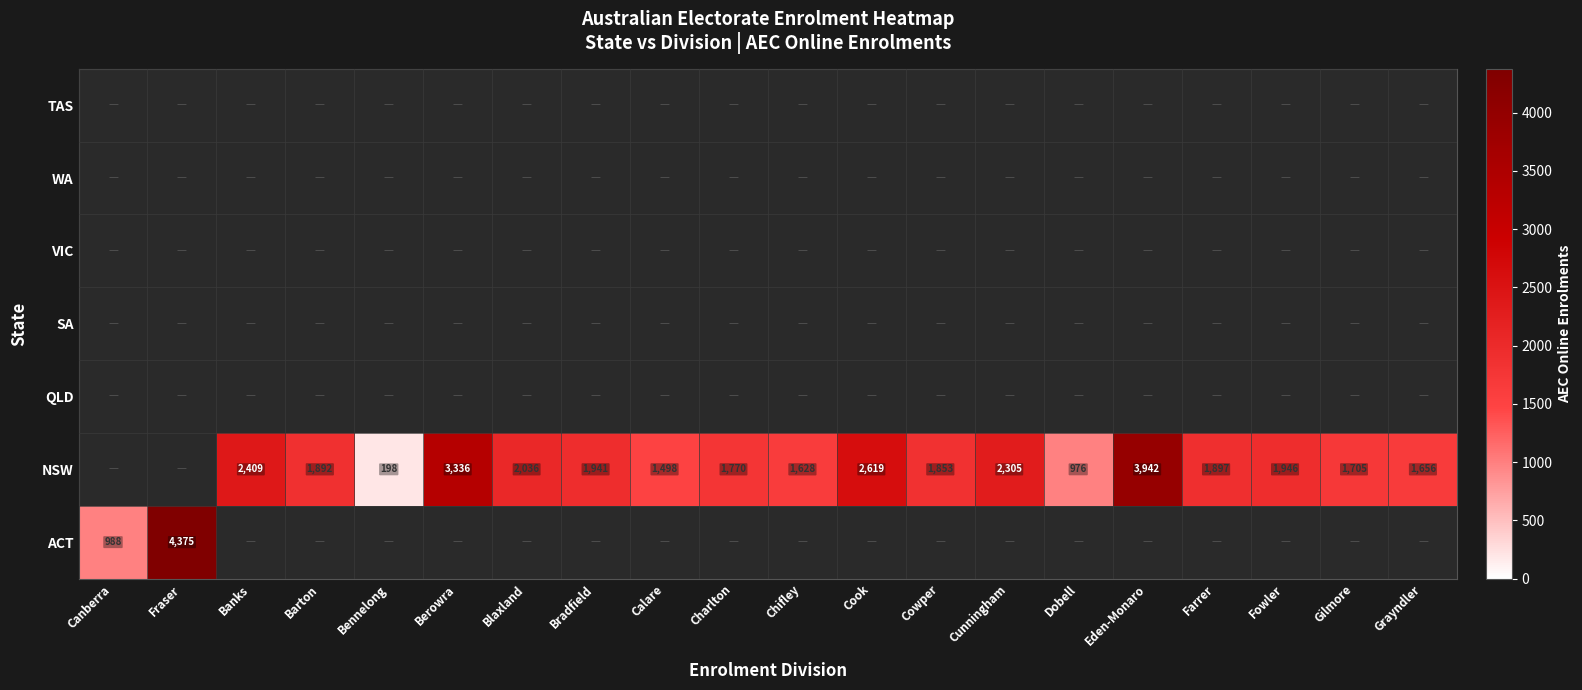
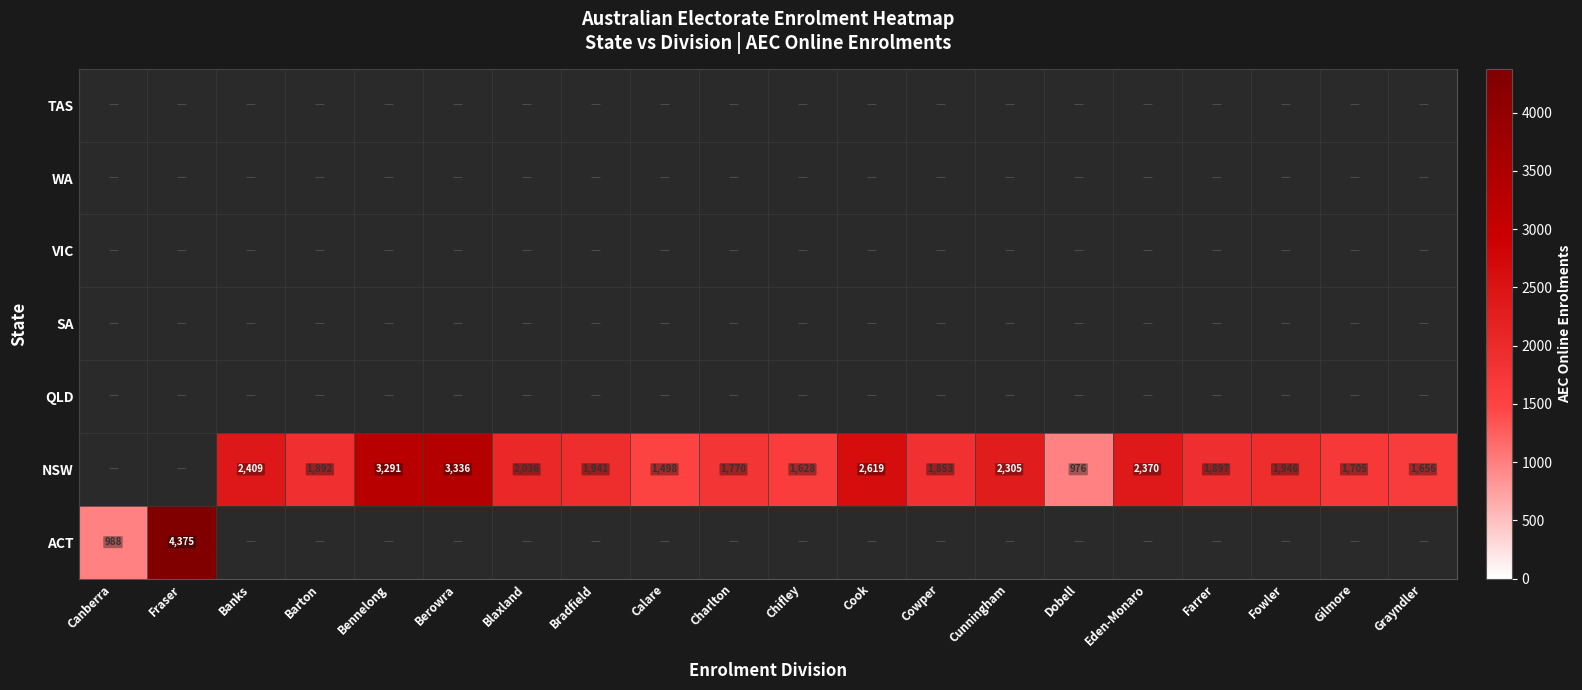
  {
    "NSW": {
-     "Bennelong": "198",
-     "Eden-Monaro": "3,942"
+     "Bennelong": "3,291",
+     "Eden-Monaro": "2,370"
    }
  }
